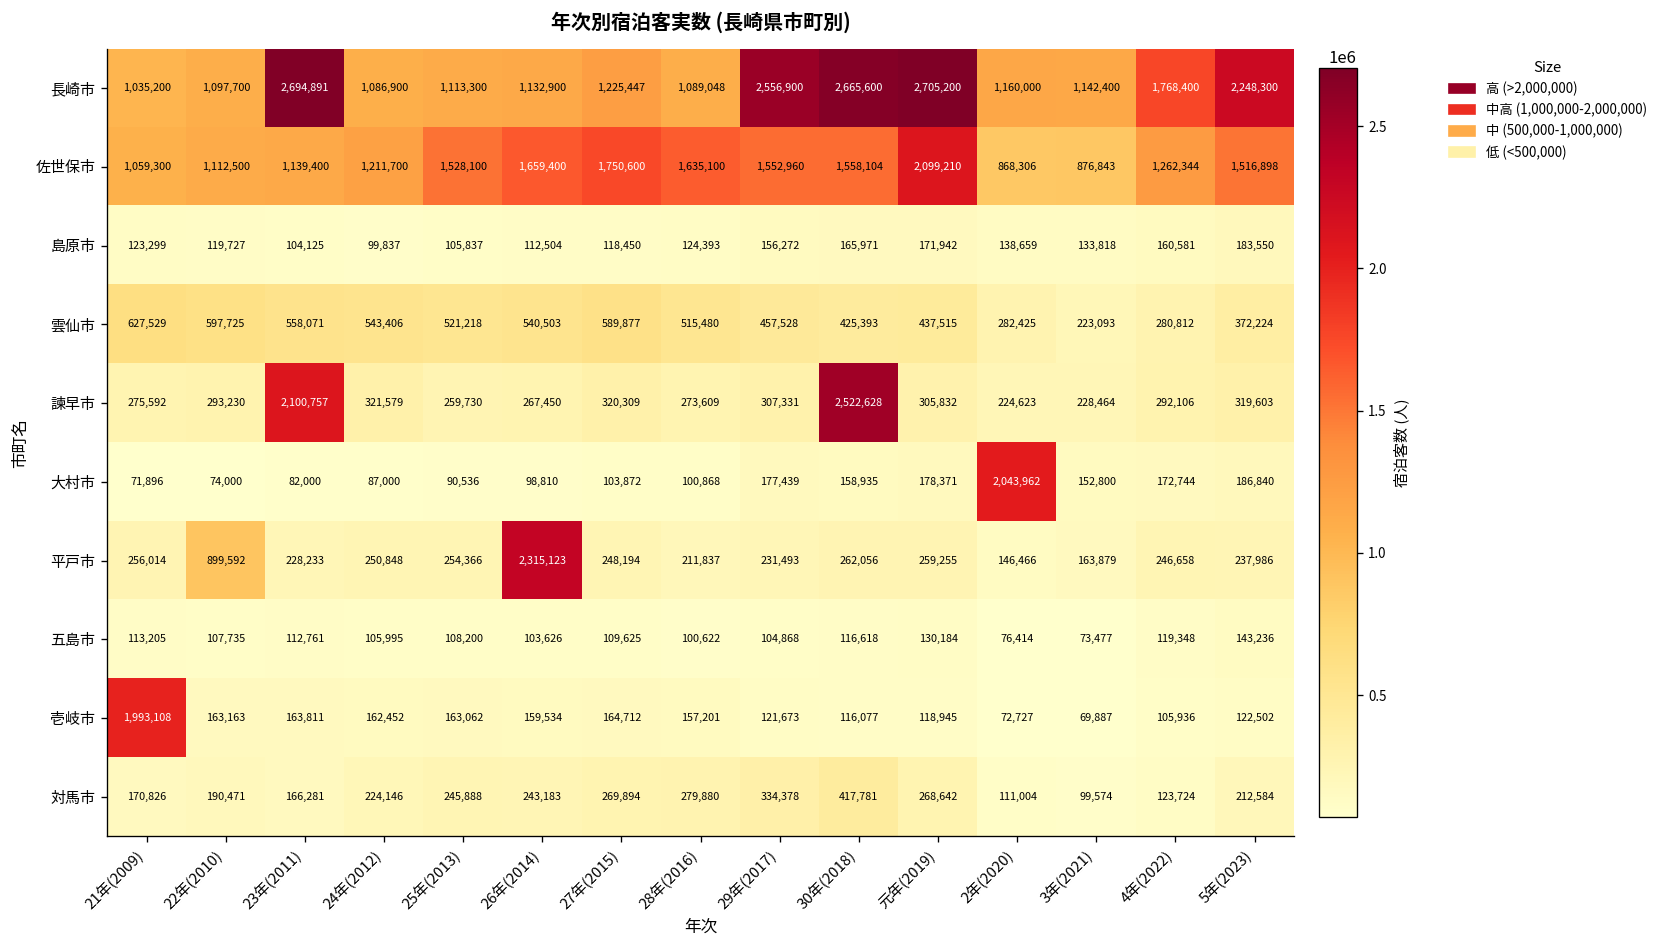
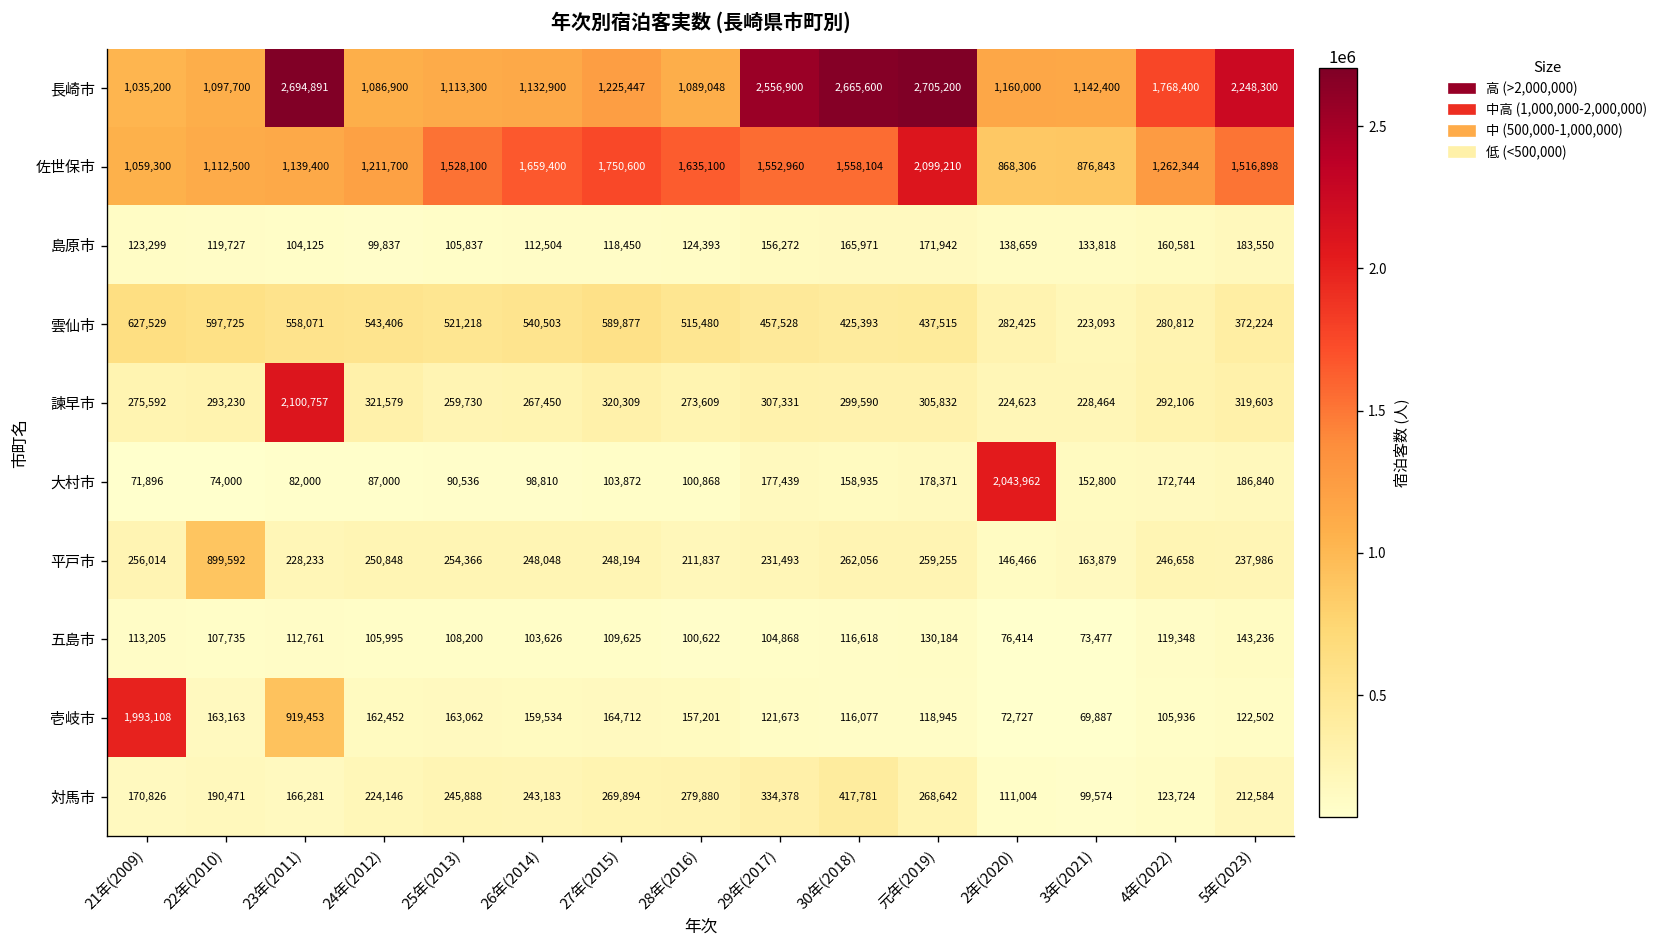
  {
    "長崎市": {
      "21年(2009)": "1,035,200",
      "22年(2010)": "1,097,700",
      "23年(2011)": "2,694,891",
      "24年(2012)": "1,086,900",
      "25年(2013)": "1,113,300",
      "26年(2014)": "1,132,900",
      "27年(2015)": "1,225,447",
      "28年(2016)": "1,089,048",
      "29年(2017)": "2,556,900",
      "30年(2018)": "2,665,600",
      "元年(2019)": "2,705,200",
      "2年(2020)": "1,160,000",
      "3年(2021)": "1,142,400",
      "4年(2022)": "1,768,400",
      "5年(2023)": "2,248,300"
    },
    "佐世保市": {
      "21年(2009)": "1,059,300",
      "22年(2010)": "1,112,500",
      "23年(2011)": "1,139,400",
      "24年(2012)": "1,211,700",
      "25年(2013)": "1,528,100",
      "26年(2014)": "1,659,400",
      "27年(2015)": "1,750,600",
      "28年(2016)": "1,635,100",
      "29年(2017)": "1,552,960",
      "30年(2018)": "1,558,104",
      "元年(2019)": "2,099,210",
      "2年(2020)": "868,306",
      "3年(2021)": "876,843",
      "4年(2022)": "1,262,344",
      "5年(2023)": "1,516,898"
    },
    "島原市": {
      "21年(2009)": "123,299",
      "22年(2010)": "119,727",
      "23年(2011)": "104,125",
      "24年(2012)": "99,837",
      "25年(2013)": "105,837",
      "26年(2014)": "112,504",
      "27年(2015)": "118,450",
      "28年(2016)": "124,393",
      "29年(2017)": "156,272",
      "30年(2018)": "165,971",
      "元年(2019)": "171,942",
      "2年(2020)": "138,659",
      "3年(2021)": "133,818",
      "4年(2022)": "160,581",
      "5年(2023)": "183,550"
    },
    "雲仙市": {
      "21年(2009)": "627,529",
      "22年(2010)": "597,725",
      "23年(2011)": "558,071",
      "24年(2012)": "543,406",
      "25年(2013)": "521,218",
      "26年(2014)": "540,503",
      "27年(2015)": "589,877",
      "28年(2016)": "515,480",
      "29年(2017)": "457,528",
      "30年(2018)": "425,393",
      "元年(2019)": "437,515",
      "2年(2020)": "282,425",
      "3年(2021)": "223,093",
      "4年(2022)": "280,812",
      "5年(2023)": "372,224"
    },
    "諫早市": {
      "21年(2009)": "275,592",
      "22年(2010)": "293,230",
      "23年(2011)": "2,100,757",
      "24年(2012)": "321,579",
      "25年(2013)": "259,730",
      "26年(2014)": "267,450",
      "27年(2015)": "320,309",
      "28年(2016)": "273,609",
      "29年(2017)": "307,331",
-     "30年(2018)": "2,522,628",
+     "30年(2018)": "299,590",
      "元年(2019)": "305,832",
      "2年(2020)": "224,623",
      "3年(2021)": "228,464",
      "4年(2022)": "292,106",
      "5年(2023)": "319,603"
    },
    "大村市": {
      "21年(2009)": "71,896",
      "22年(2010)": "74,000",
      "23年(2011)": "82,000",
      "24年(2012)": "87,000",
      "25年(2013)": "90,536",
      "26年(2014)": "98,810",
      "27年(2015)": "103,872",
      "28年(2016)": "100,868",
      "29年(2017)": "177,439",
      "30年(2018)": "158,935",
      "元年(2019)": "178,371",
      "2年(2020)": "2,043,962",
      "3年(2021)": "152,800",
      "4年(2022)": "172,744",
      "5年(2023)": "186,840"
    },
    "平戸市": {
      "21年(2009)": "256,014",
      "22年(2010)": "899,592",
      "23年(2011)": "228,233",
      "24年(2012)": "250,848",
      "25年(2013)": "254,366",
-     "26年(2014)": "2,315,123",
+     "26年(2014)": "248,048",
      "27年(2015)": "248,194",
      "28年(2016)": "211,837",
      "29年(2017)": "231,493",
      "30年(2018)": "262,056",
      "元年(2019)": "259,255",
      "2年(2020)": "146,466",
      "3年(2021)": "163,879",
      "4年(2022)": "246,658",
      "5年(2023)": "237,986"
    },
    "五島市": {
      "21年(2009)": "113,205",
      "22年(2010)": "107,735",
      "23年(2011)": "112,761",
      "24年(2012)": "105,995",
      "25年(2013)": "108,200",
      "26年(2014)": "103,626",
      "27年(2015)": "109,625",
      "28年(2016)": "100,622",
      "29年(2017)": "104,868",
      "30年(2018)": "116,618",
      "元年(2019)": "130,184",
      "2年(2020)": "76,414",
      "3年(2021)": "73,477",
      "4年(2022)": "119,348",
      "5年(2023)": "143,236"
    },
    "壱岐市": {
      "21年(2009)": "1,993,108",
      "22年(2010)": "163,163",
-     "23年(2011)": "163,811",
+     "23年(2011)": "919,453",
      "24年(2012)": "162,452",
      "25年(2013)": "163,062",
      "26年(2014)": "159,534",
      "27年(2015)": "164,712",
      "28年(2016)": "157,201",
      "29年(2017)": "121,673",
      "30年(2018)": "116,077",
      "元年(2019)": "118,945",
      "2年(2020)": "72,727",
      "3年(2021)": "69,887",
      "4年(2022)": "105,936",
      "5年(2023)": "122,502"
    },
    "対馬市": {
      "21年(2009)": "170,826",
      "22年(2010)": "190,471",
      "23年(2011)": "166,281",
      "24年(2012)": "224,146",
      "25年(2013)": "245,888",
      "26年(2014)": "243,183",
      "27年(2015)": "269,894",
      "28年(2016)": "279,880",
      "29年(2017)": "334,378",
      "30年(2018)": "417,781",
      "元年(2019)": "268,642",
      "2年(2020)": "111,004",
      "3年(2021)": "99,574",
      "4年(2022)": "123,724",
      "5年(2023)": "212,584"
    }
  }
